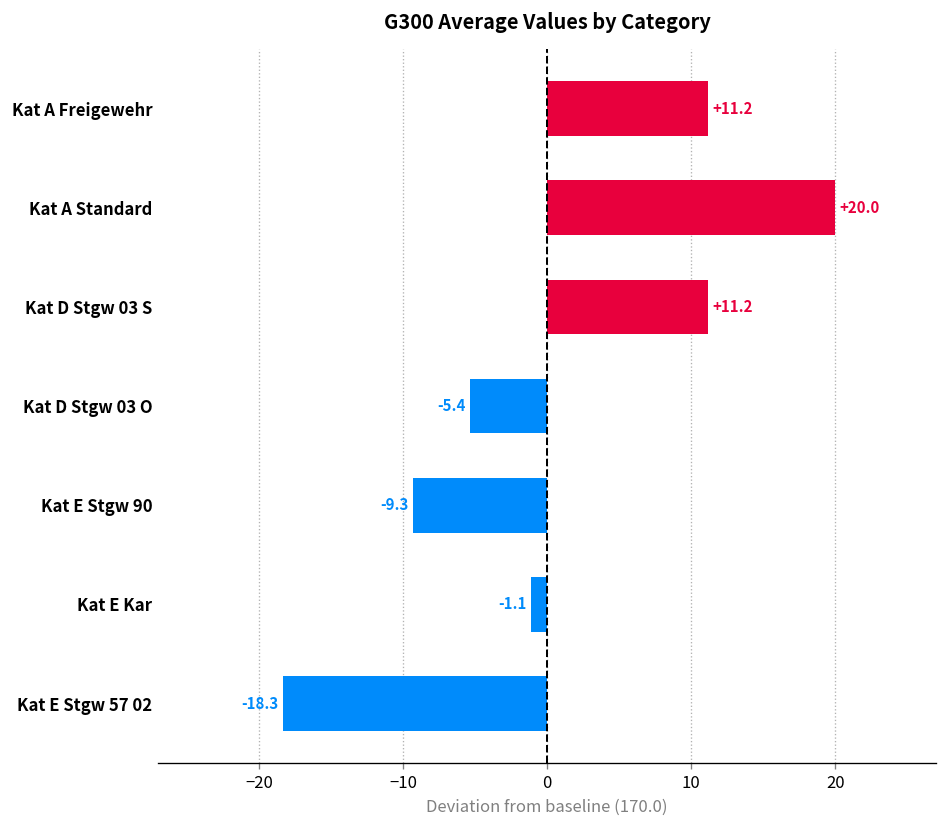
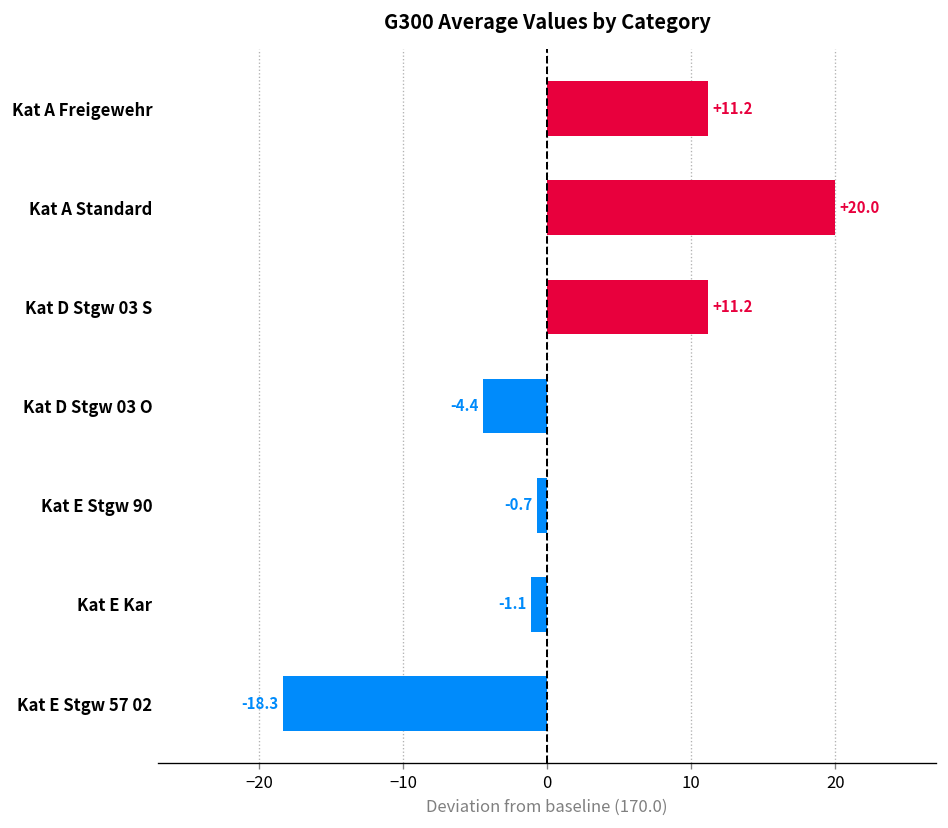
  {
    "Kat A Freigewehr": "+11.2",
    "Kat A Standard": "+20.0",
    "Kat D Stgw 03 S": "+11.2",
-   "Kat D Stgw 03 O": "-5.4",
-   "Kat E Stgw 90": "-9.3",
+   "Kat D Stgw 03 O": "-4.4",
+   "Kat E Stgw 90": "-0.7",
    "Kat E Kar": "-1.1",
    "Kat E Stgw 57 02": "-18.3"
  }
